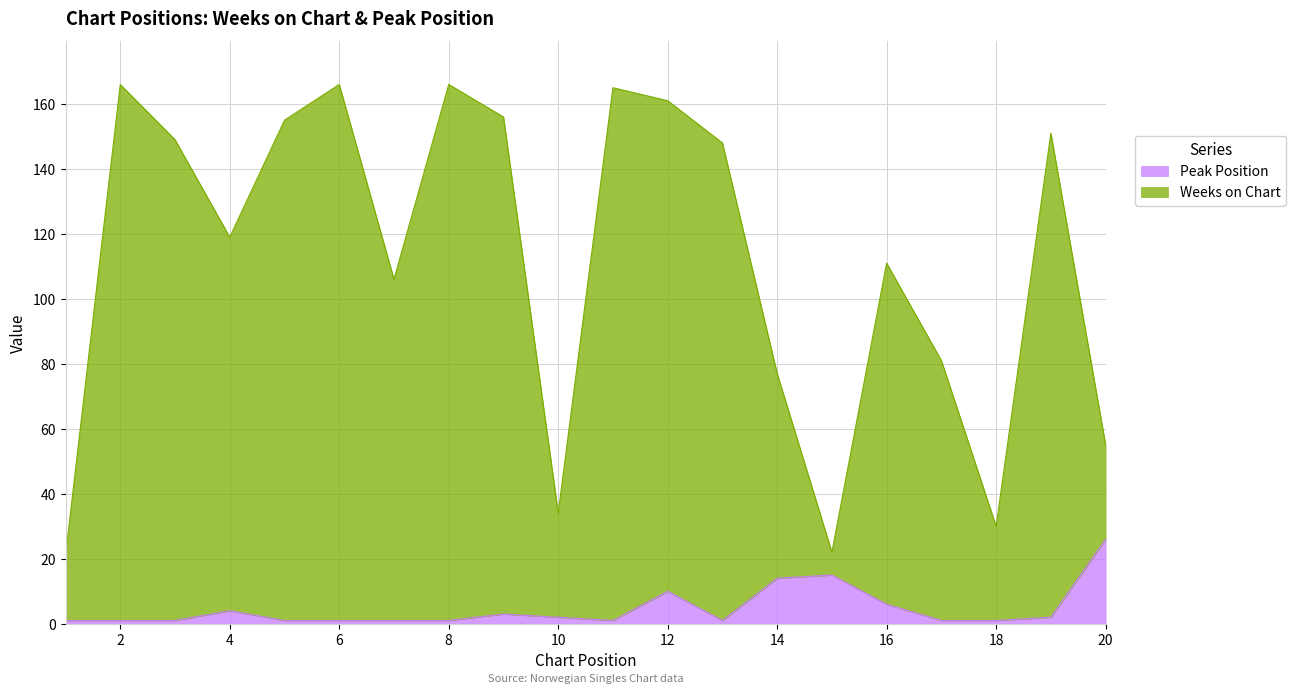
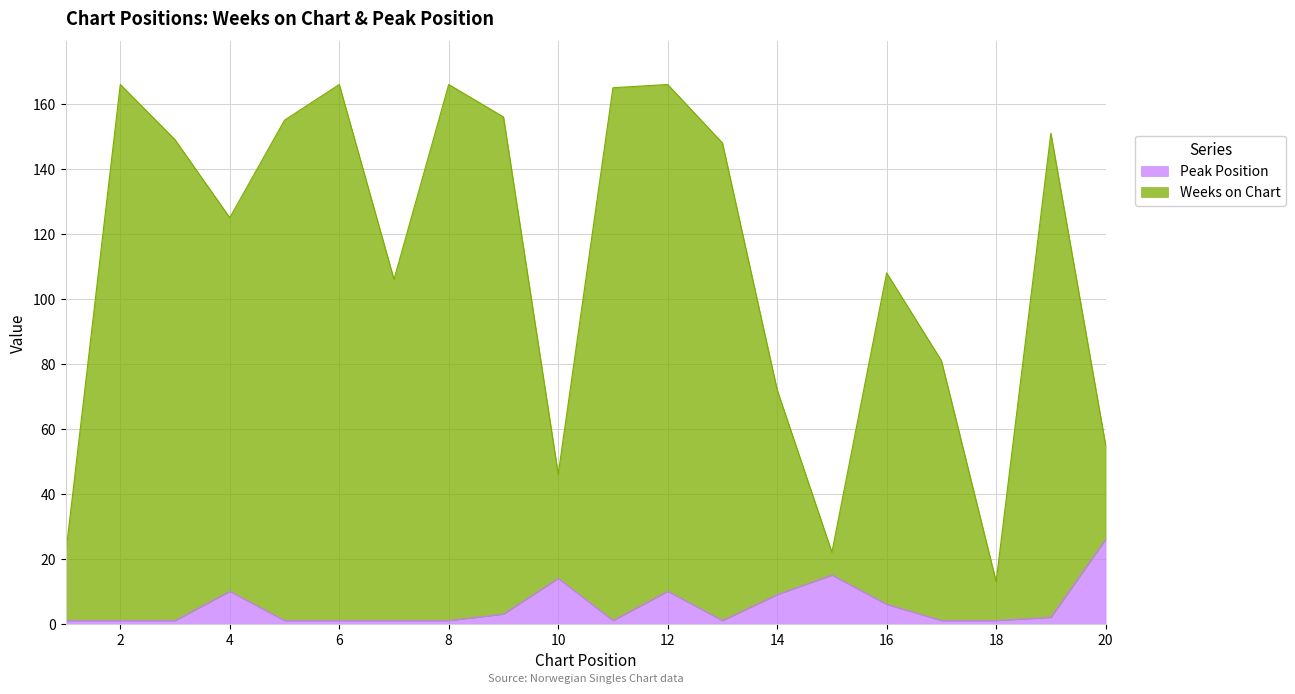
  {
    "Peak Position": {
      "2": 1,
-     "4": 4,
+     "4": 10,
      "6": 1,
      "8": 1,
-     "10": 2,
+     "10": 14,
      "12": 10,
-     "14": 14,
+     "14": 9,
      "16": 6,
      "18": 1,
      "20": 26
    },
    "Weeks on Chart": {
      "2": 165,
      "4": 115,
      "6": 165,
      "8": 165,
      "10": 32,
-     "12": 151,
+     "12": 156,
      "14": 63,
-     "16": 105,
-     "18": 29,
+     "16": 102,
+     "18": 12,
      "20": 29
    }
  }
